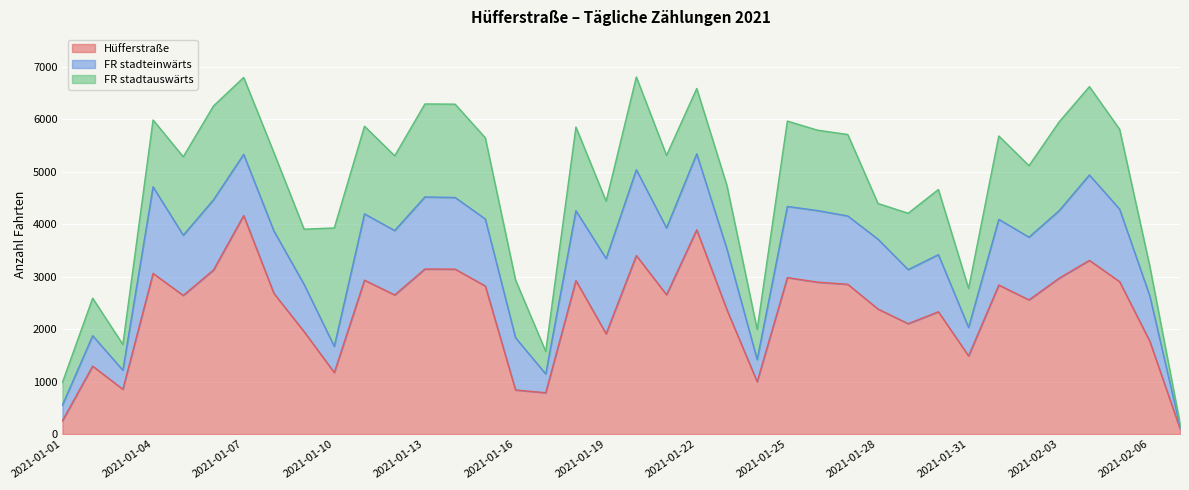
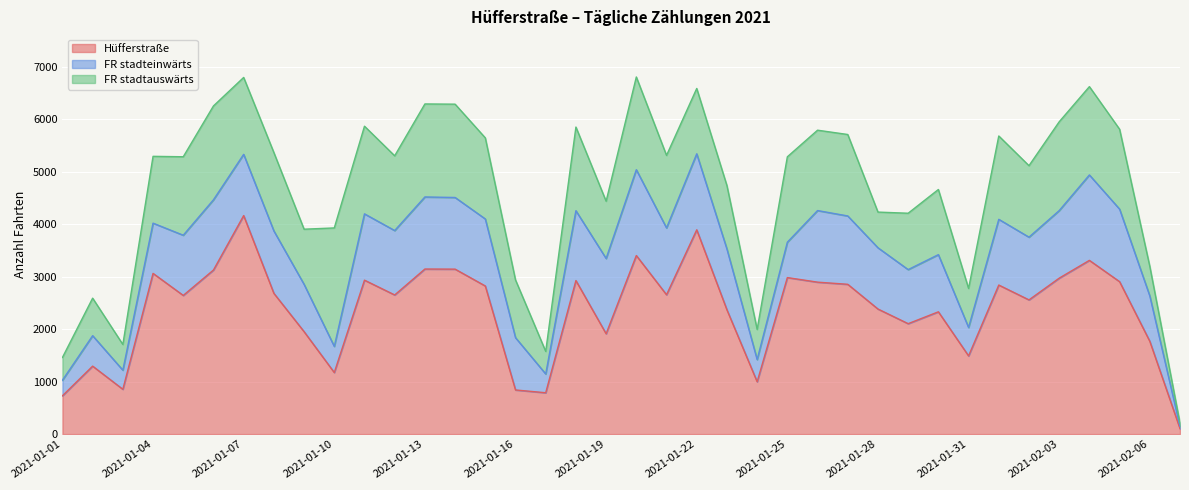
  {
    "Hüfferstraße": {
-     "2021-01-01": 300,
+     "2021-01-01": 700,
      "2021-01-04": 3100,
      "2021-01-07": 4200,
      "2021-01-10": 1200,
      "2021-01-13": 3100,
      "2021-01-16": 800,
      "2021-01-19": 1900,
      "2021-01-22": 3900,
      "2021-01-25": 3000,
      "2021-01-28": 2400,
      "2021-01-31": 1500,
      "2021-02-03": 3000,
      "2021-02-06": 1800
    },
    "FR stadteinwärts": {
      "2021-01-01": 300,
-     "2021-01-04": 1700,
+     "2021-01-04": 1000,
      "2021-01-07": 1200,
      "2021-01-10": 500,
      "2021-01-13": 1400,
      "2021-01-16": 1000,
      "2021-01-19": 1400,
      "2021-01-22": 1400,
-     "2021-01-25": 1400,
-     "2021-01-28": 1300,
+     "2021-01-25": 700,
+     "2021-01-28": 1200,
      "2021-01-31": 500,
      "2021-02-03": 1300,
      "2021-02-06": 900
    },
    "FR stadtauswärts": {
      "2021-01-01": 400,
      "2021-01-04": 1300,
      "2021-01-07": 1500,
      "2021-01-10": 2300,
      "2021-01-13": 1800,
      "2021-01-16": 1100,
      "2021-01-19": 1100,
      "2021-01-22": 1200,
      "2021-01-25": 1600,
      "2021-01-28": 700,
      "2021-01-31": 700,
      "2021-02-03": 1700,
      "2021-02-06": 600
    }
  }
